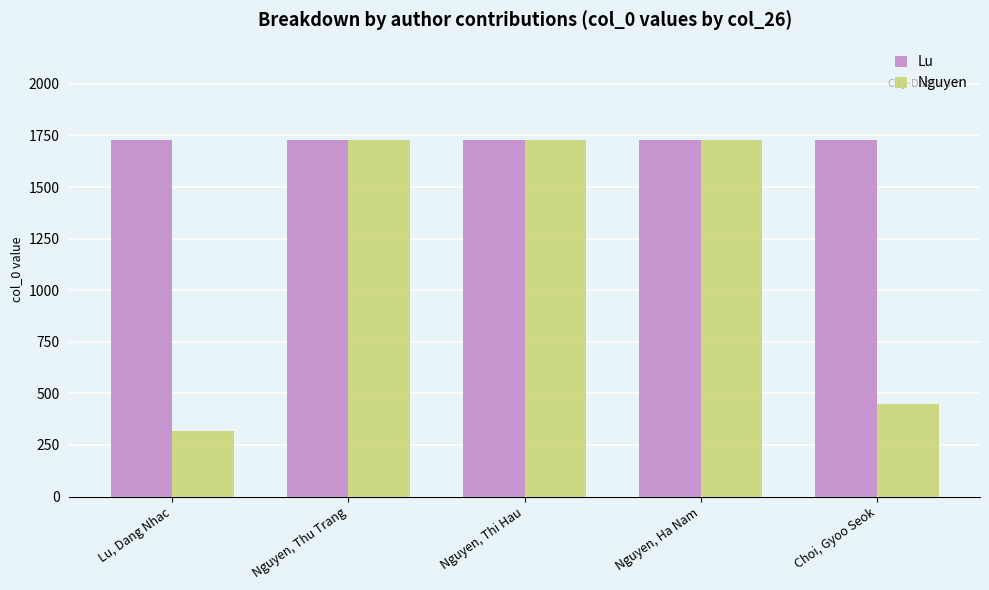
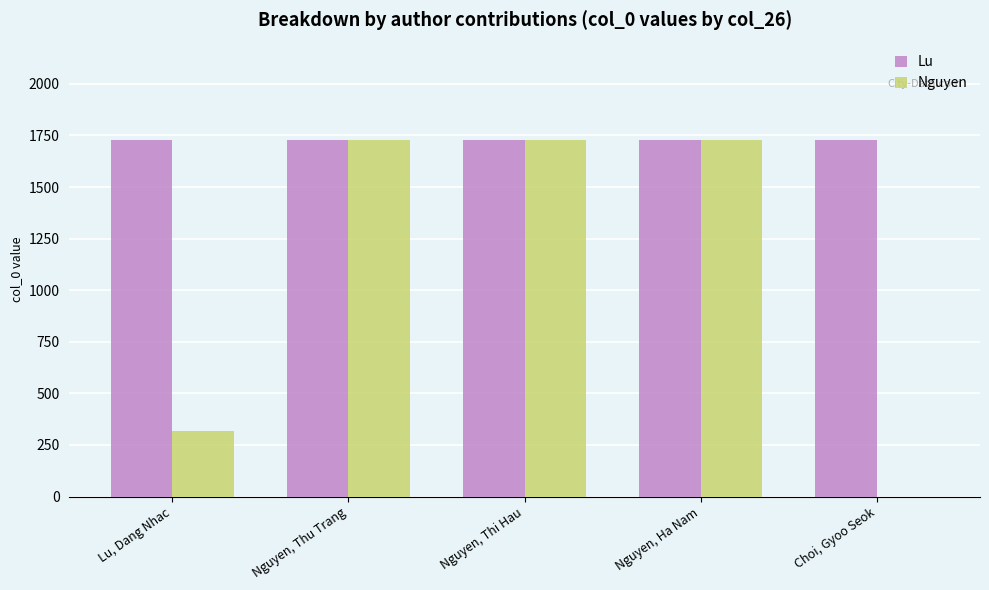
  {
    "Lu": {
      "Lu, Dang Nhac": 1730,
      "Nguyen, Thu Trang": 1730,
      "Nguyen, Thi Hau": 1730,
      "Nguyen, Ha Nam": 1730,
      "Choi, Gyoo Seok": 1730
    },
    "Nguyen": {
      "Lu, Dang Nhac": 320,
      "Nguyen, Thu Trang": 1730,
      "Nguyen, Thi Hau": 1730,
      "Nguyen, Ha Nam": 1730,
-     "Choi, Gyoo Seok": 450
+     "Choi, Gyoo Seok": 0
    }
  }
